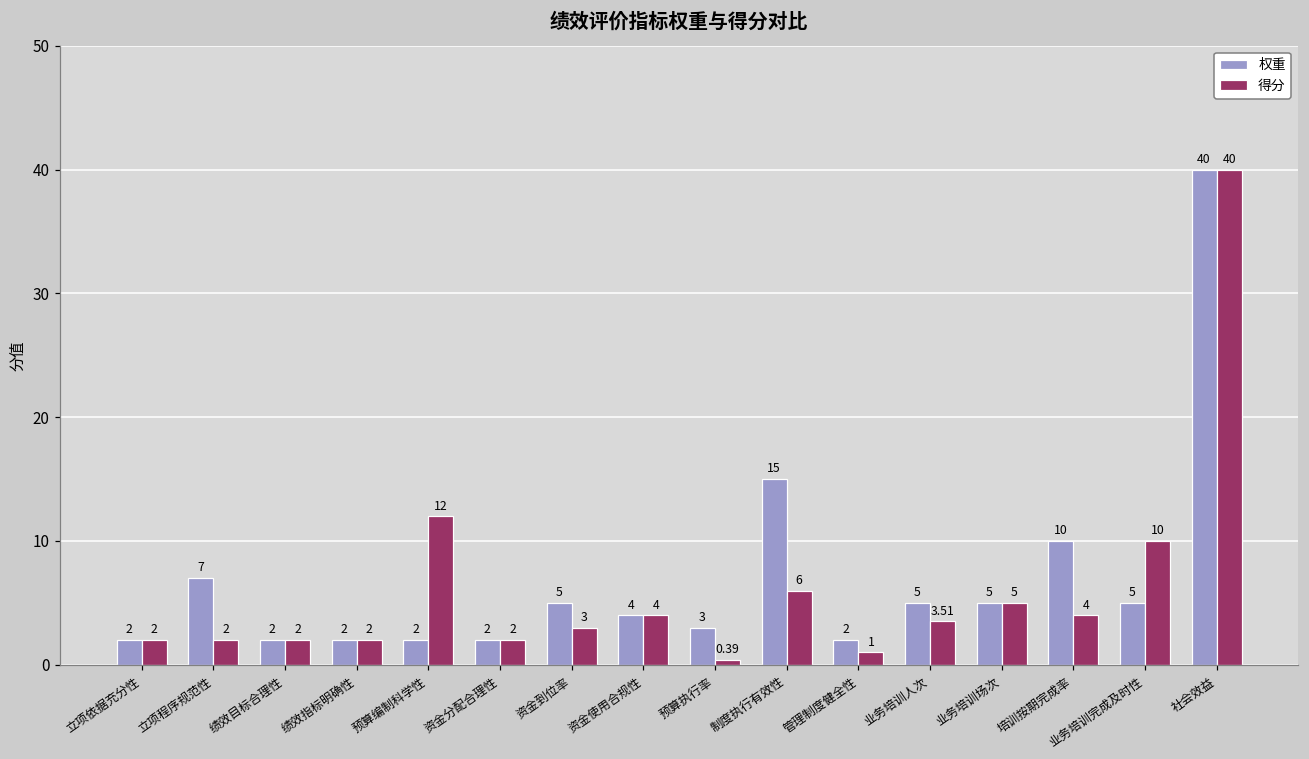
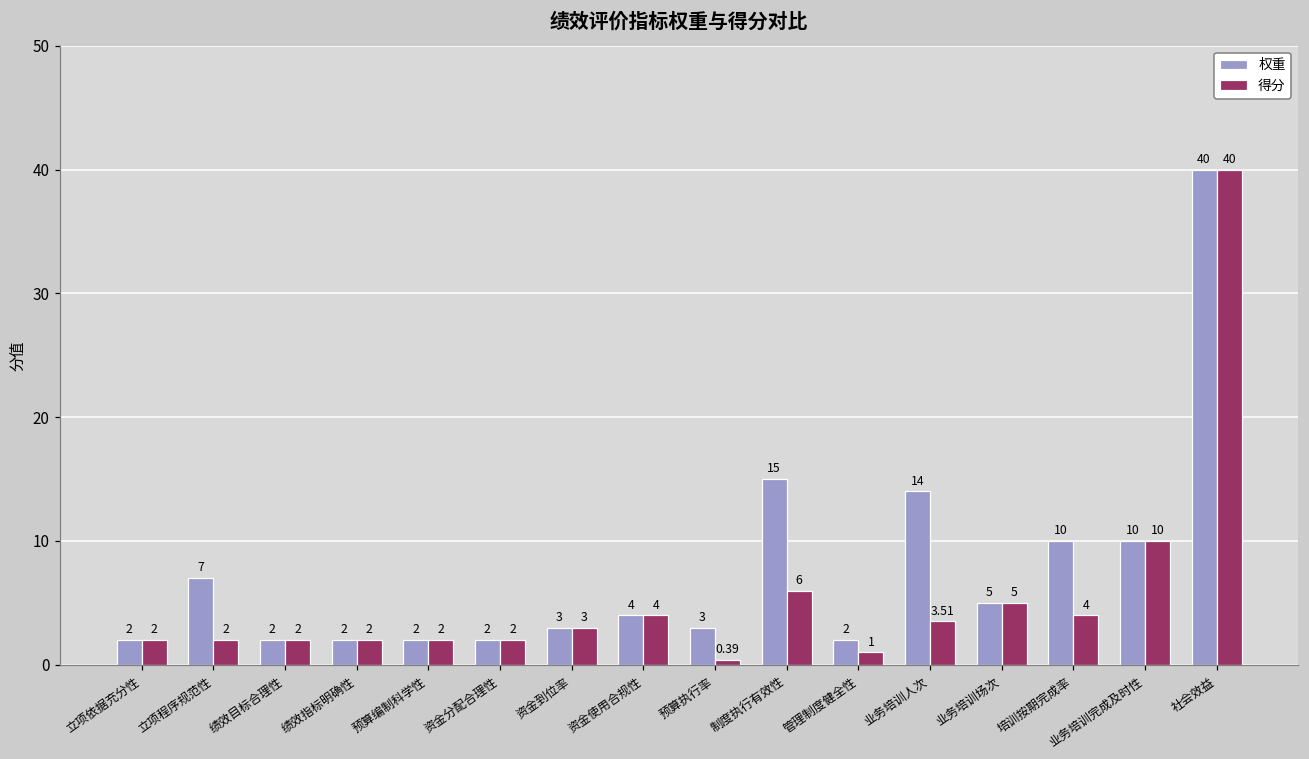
  {
    "权重": {
      "立项依据充分性": 2,
      "立项程序规范性": 7,
      "绩效目标合理性": 2,
      "绩效指标明确性": 2,
      "预算编制科学性": 2,
      "资金分配合理性": 2,
-     "资金到位率": 5,
+     "资金到位率": 3,
      "资金使用合规性": 4,
      "预算执行率": 3,
      "制度执行有效性": 15,
      "管理制度健全性": 2,
-     "业务培训人次": 5,
+     "业务培训人次": 14,
      "业务培训场次": 5,
      "培训按期完成率": 10,
-     "业务培训完成及时性": 5,
+     "业务培训完成及时性": 10,
      "社会效益": 40
    },
    "得分": {
      "立项依据充分性": 2,
      "立项程序规范性": 2,
      "绩效目标合理性": 2,
      "绩效指标明确性": 2,
-     "预算编制科学性": 12,
+     "预算编制科学性": 2,
      "资金分配合理性": 2,
      "资金到位率": 3,
      "资金使用合规性": 4,
      "预算执行率": 0.39,
      "制度执行有效性": 6,
      "管理制度健全性": 1,
      "业务培训人次": 3.51,
      "业务培训场次": 5,
      "培训按期完成率": 4,
      "业务培训完成及时性": 10,
      "社会效益": 40
    }
  }
